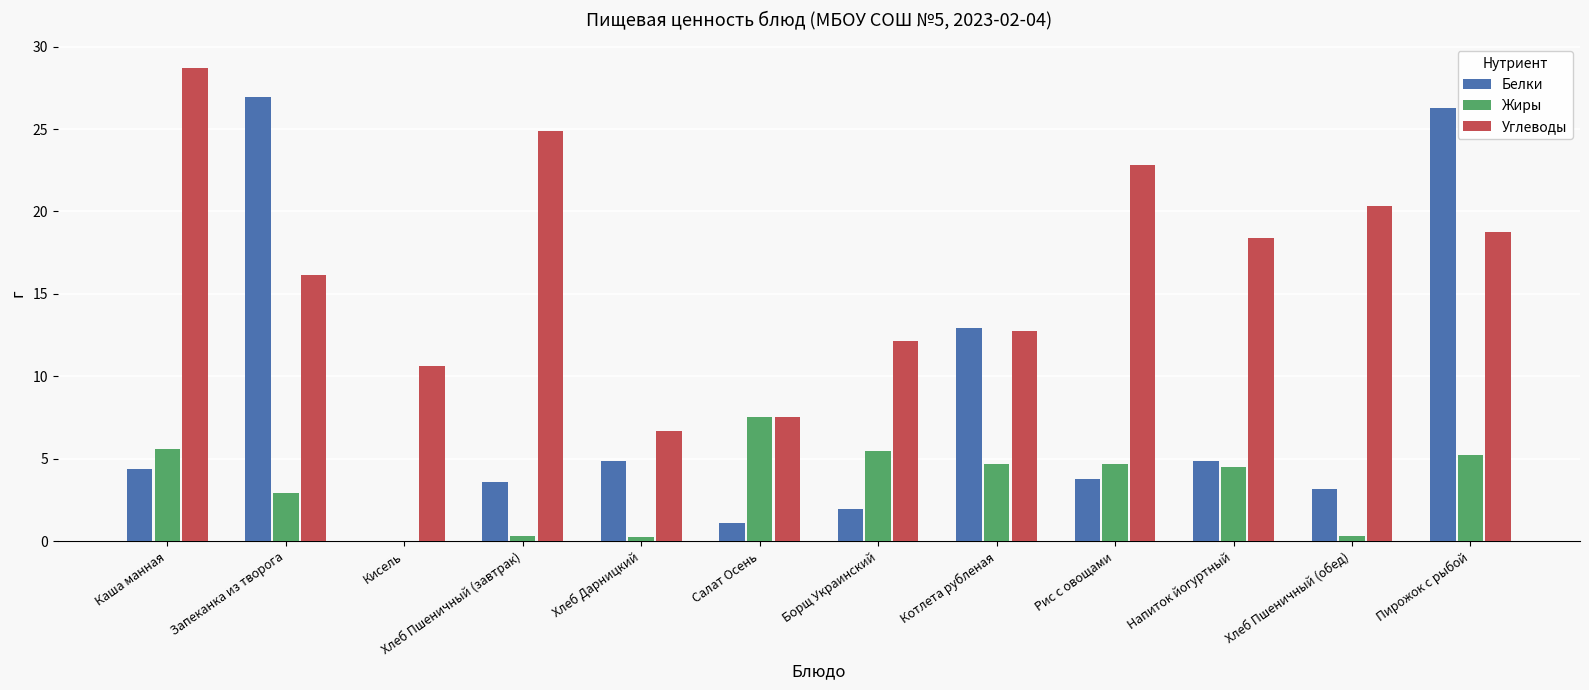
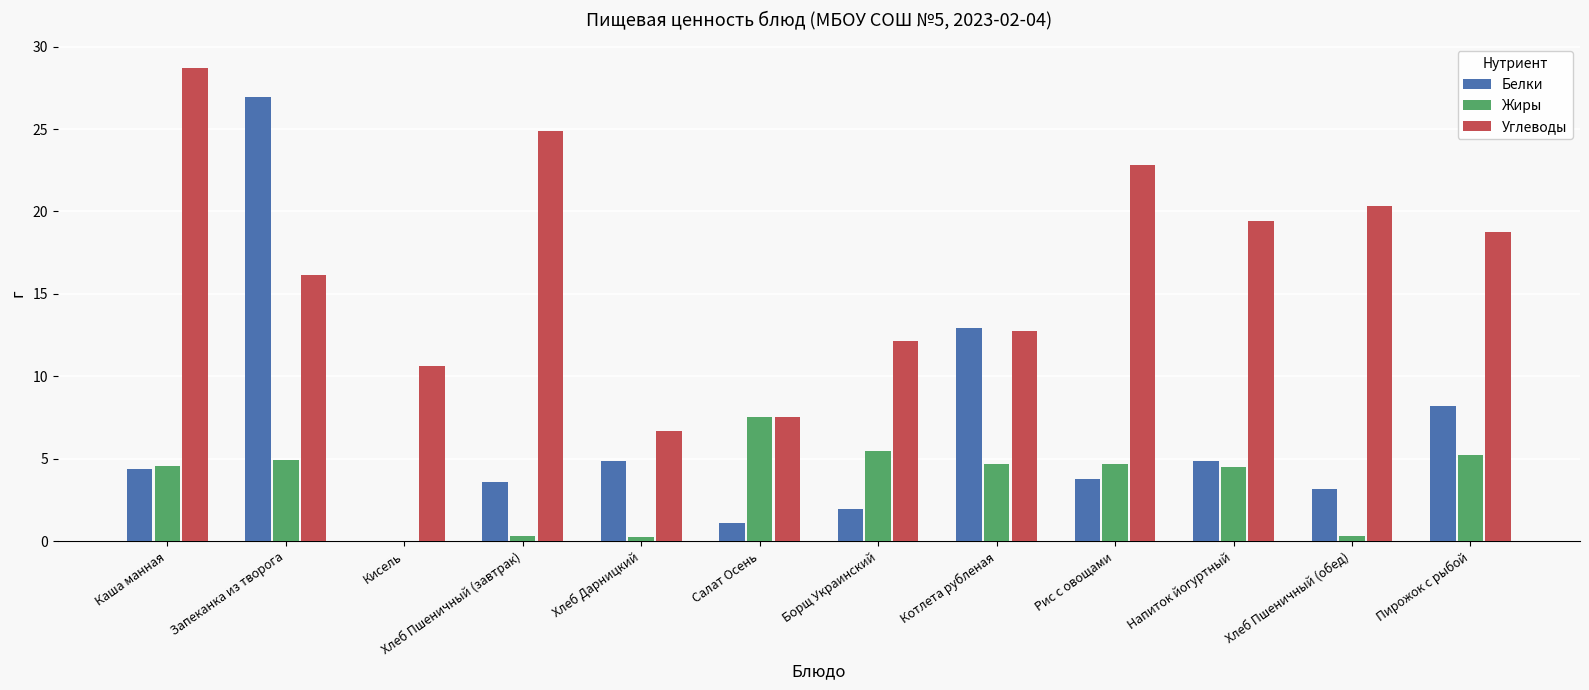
  {
    "Белки": {
      "Каша манная": 4.4,
      "Запеканка из творога": 26.9,
      "Хлеб Пшеничный (завтрак)": 3.6,
      "Хлеб Дарницкий": 4.9,
      "Салат Осень": 1.1,
      "Борщ Украинский": 2.0,
      "Котлета рубленая": 12.9,
      "Рис с овощами": 3.8,
      "Напиток йогуртный": 4.9,
      "Хлеб Пшеничный (обед)": 3.1,
-     "Пирожок с рыбой": 26.3
+     "Пирожок с рыбой": 8.2
    },
    "Жиры": {
-     "Каша манная": 5.6,
-     "Запеканка из творога": 2.9,
+     "Каша манная": 4.5,
+     "Запеканка из творога": 5.0,
      "Кисель": 0.0,
      "Хлеб Пшеничный (завтрак)": 0.3,
      "Хлеб Дарницкий": 0.2,
      "Салат Осень": 7.6,
      "Борщ Украинский": 5.5,
      "Котлета рубленая": 4.7,
      "Рис с овощами": 4.7,
      "Напиток йогуртный": 4.5,
      "Хлеб Пшеничный (обед)": 0.3,
      "Пирожок с рыбой": 5.2
    },
    "Углеводы": {
      "Каша манная": 28.7,
      "Запеканка из творога": 16.1,
      "Кисель": 10.6,
      "Хлеб Пшеничный (завтрак)": 24.9,
      "Хлеб Дарницкий": 6.7,
      "Салат Осень": 7.5,
      "Борщ Украинский": 12.2,
      "Котлета рубленая": 12.7,
      "Рис с овощами": 22.8,
-     "Напиток йогуртный": 18.4,
+     "Напиток йогуртный": 19.4,
      "Хлеб Пшеничный (обед)": 20.3,
      "Пирожок с рыбой": 18.7
    }
  }
